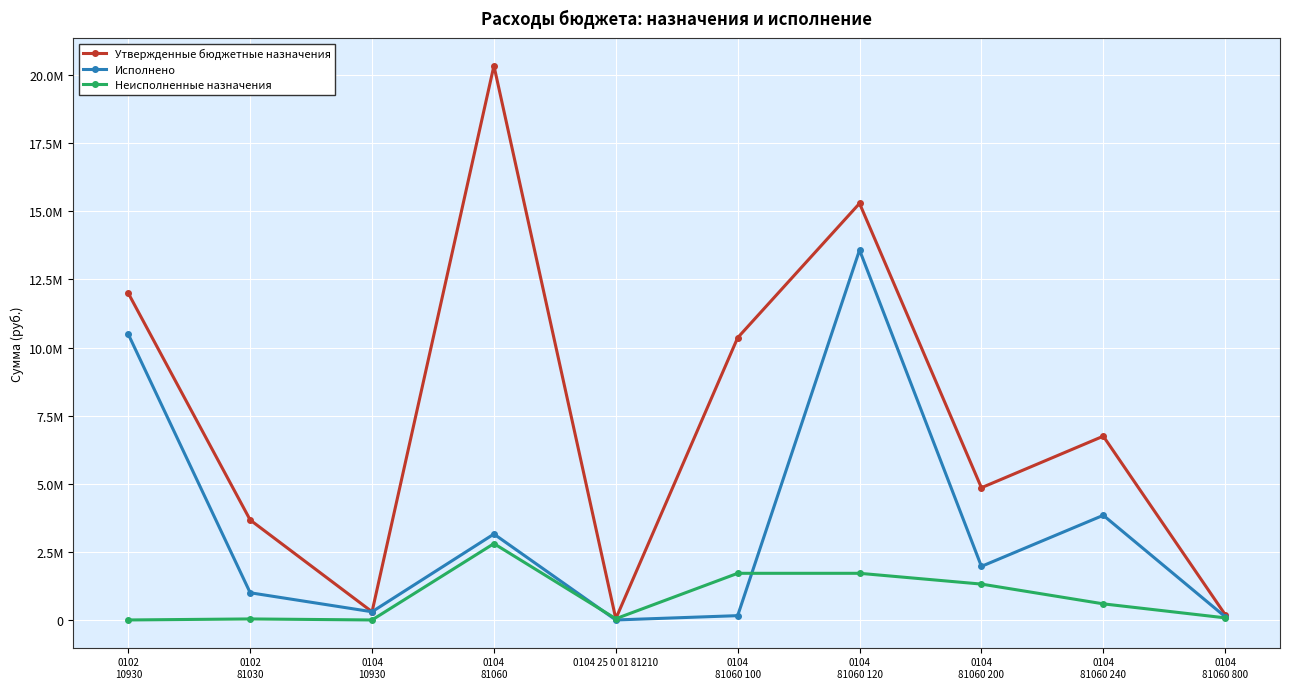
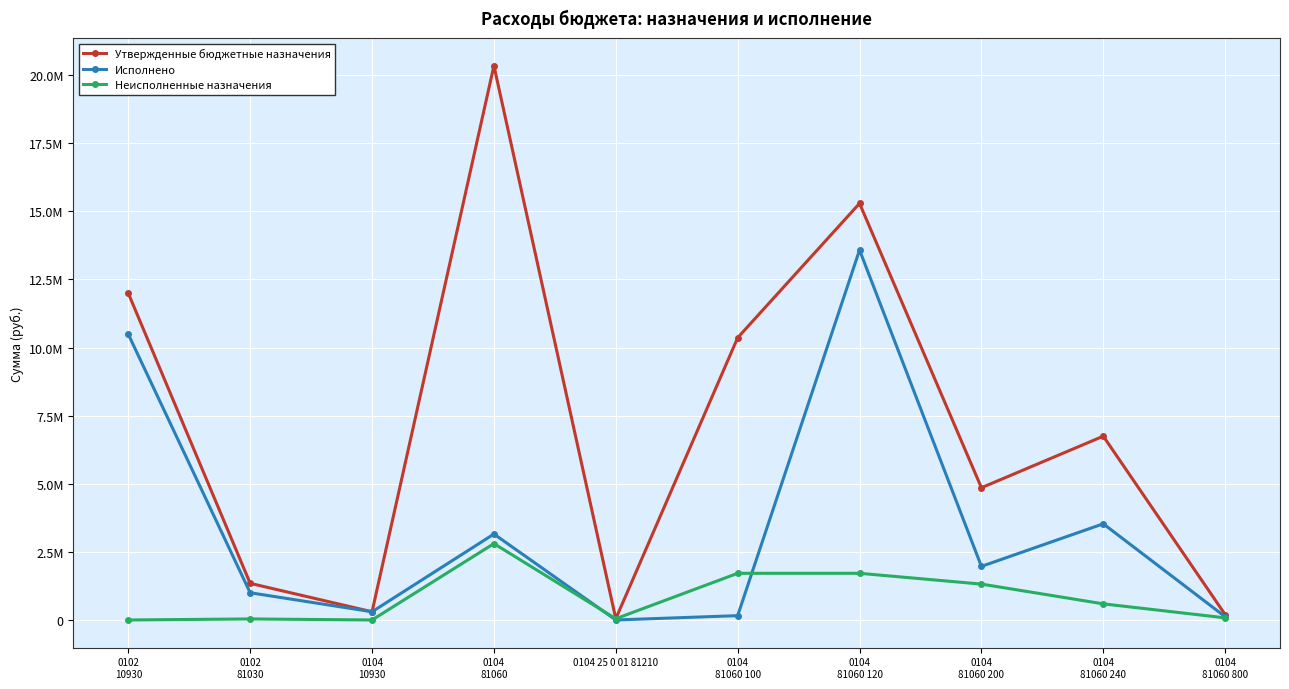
  {
    "Утвержденные бюджетные назначения": {
      "0102 10930": 12000000,
-     "0102 81030": 3700000,
+     "0102 81030": 1300000,
      "0104 81060": 20300000,
      "0104 81060 100": 10400000,
      "0104 81060 120": 15300000,
      "0104 81060 200": 4900000,
      "0104 81060 240": 6700000
    },
    "Исполнено": {
      "0102 10930": 10500000,
      "0102 81030": 1000000,
      "0104 81060": 3200000,
      "0104 81060 100": 200000,
      "0104 81060 120": 13600000,
      "0104 81060 200": 2000000,
-     "0104 81060 240": 3800000
+     "0104 81060 240": 3500000
    },
    "Неисполненные назначения": {
      "0102 10930": 0,
      "0102 81030": 0,
      "0104 10930": 0,
      "0104 81060": 2800000,
      "0104 81060 100": 1700000,
      "0104 81060 120": 1700000,
      "0104 81060 200": 1300000,
      "0104 81060 240": 600000
    }
  }
